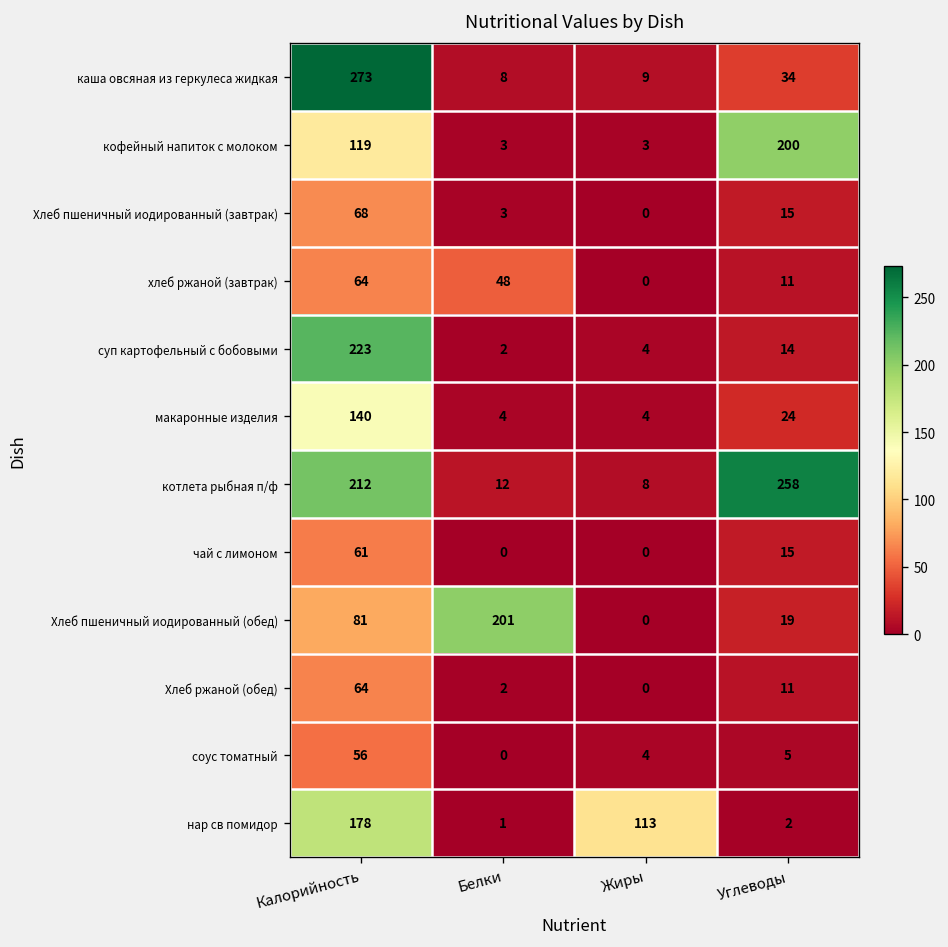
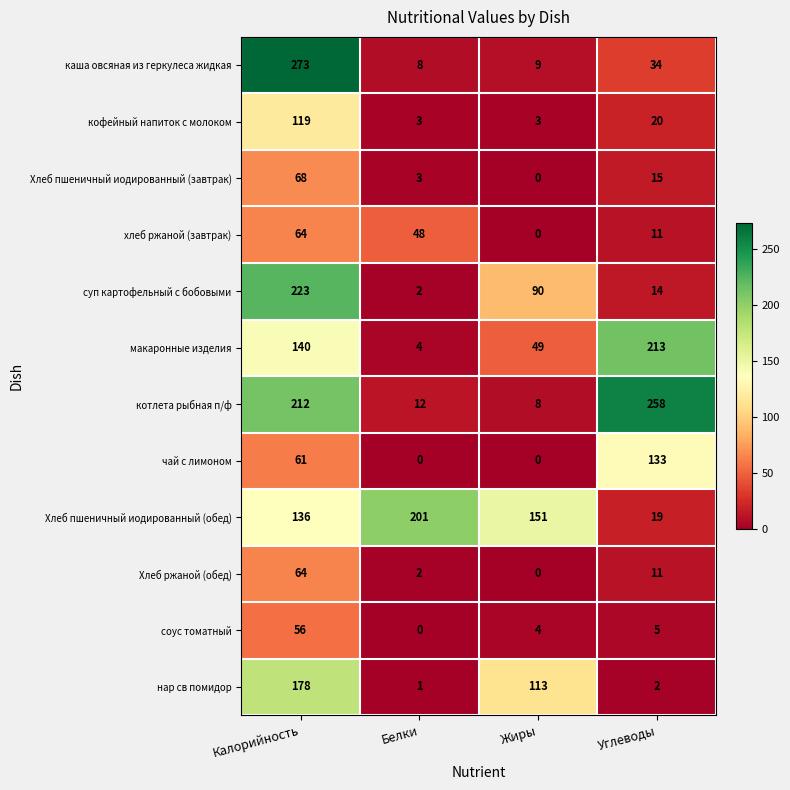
  {
    "каша овсяная из геркулеса жидкая": {
      "Калорийность": 273,
      "Белки": 8,
      "Жиры": 9,
      "Углеводы": 34
    },
    "кофейный напиток с молоком": {
      "Калорийность": 119,
      "Белки": 3,
      "Жиры": 3,
-     "Углеводы": 200
+     "Углеводы": 20
    },
    "Хлеб пшеничный иодированный (завтрак)": {
      "Калорийность": 68,
      "Белки": 3,
      "Жиры": 0,
      "Углеводы": 15
    },
    "хлеб ржаной (завтрак)": {
      "Калорийность": 64,
      "Белки": 48,
      "Жиры": 0,
      "Углеводы": 11
    },
    "суп картофельный с бобовыми": {
      "Калорийность": 223,
      "Белки": 2,
-     "Жиры": 4,
+     "Жиры": 90,
      "Углеводы": 14
    },
    "макаронные изделия": {
      "Калорийность": 140,
      "Белки": 4,
-     "Жиры": 4,
-     "Углеводы": 24
+     "Жиры": 49,
+     "Углеводы": 213
    },
    "котлета рыбная п/ф": {
      "Калорийность": 212,
      "Белки": 12,
      "Жиры": 8,
      "Углеводы": 258
    },
    "чай с лимоном": {
      "Калорийность": 61,
      "Белки": 0,
      "Жиры": 0,
-     "Углеводы": 15
+     "Углеводы": 133
    },
    "Хлеб пшеничный иодированный (обед)": {
-     "Калорийность": 81,
+     "Калорийность": 136,
      "Белки": 201,
-     "Жиры": 0,
+     "Жиры": 151,
      "Углеводы": 19
    },
    "Хлеб ржаной (обед)": {
      "Калорийность": 64,
      "Белки": 2,
      "Жиры": 0,
      "Углеводы": 11
    },
    "соус томатный": {
      "Калорийность": 56,
      "Белки": 0,
      "Жиры": 4,
      "Углеводы": 5
    },
    "нар св помидор": {
      "Калорийность": 178,
      "Белки": 1,
      "Жиры": 113,
      "Углеводы": 2
    }
  }
